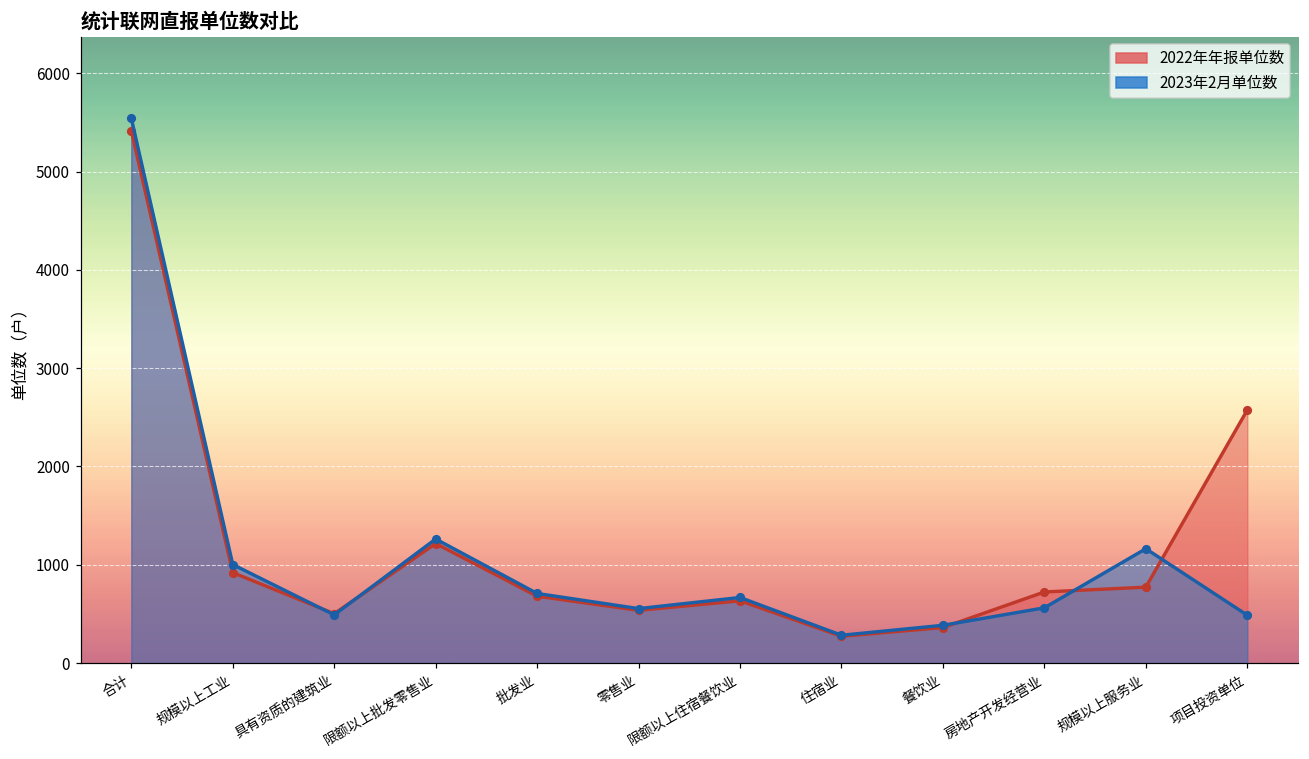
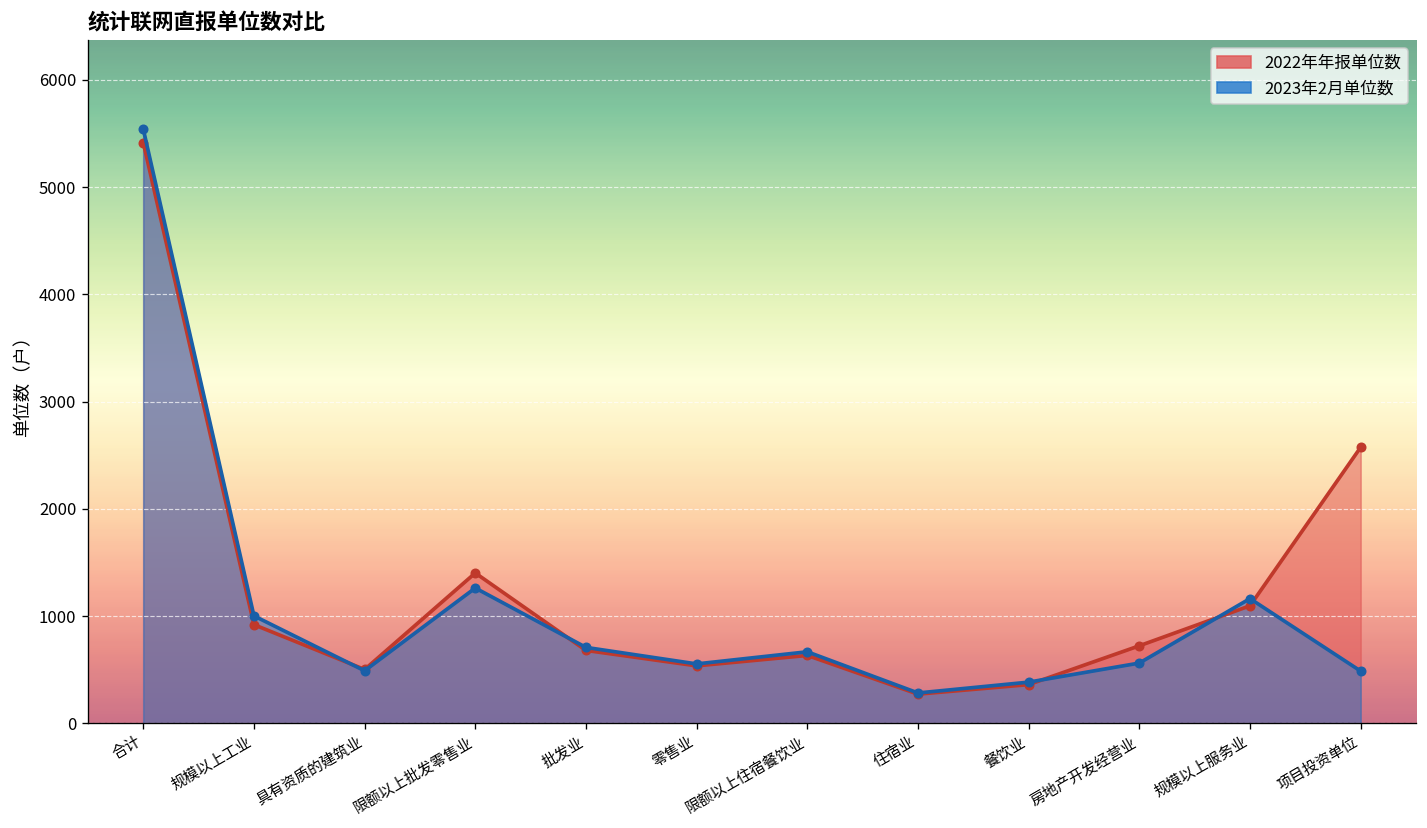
  {
    "2022年年报单位数": {
      "合计": 5400,
      "规模以上工业": 900,
-     "限额以上批发零售业": 1200,
+     "限额以上批发零售业": 1400,
      "限额以上住宿餐饮业": 600,
      "房地产开发经营业": 700,
-     "规模以上服务业": 800,
+     "规模以上服务业": 1100,
      "项目投资单位": 2600
    },
    "2023年2月单位数": {
      "合计": 5500,
      "规模以上工业": 1000,
      "限额以上批发零售业": 1300,
      "限额以上住宿餐饮业": 700,
      "房地产开发经营业": 600,
      "规模以上服务业": 1200,
      "项目投资单位": 500
    }
  }
